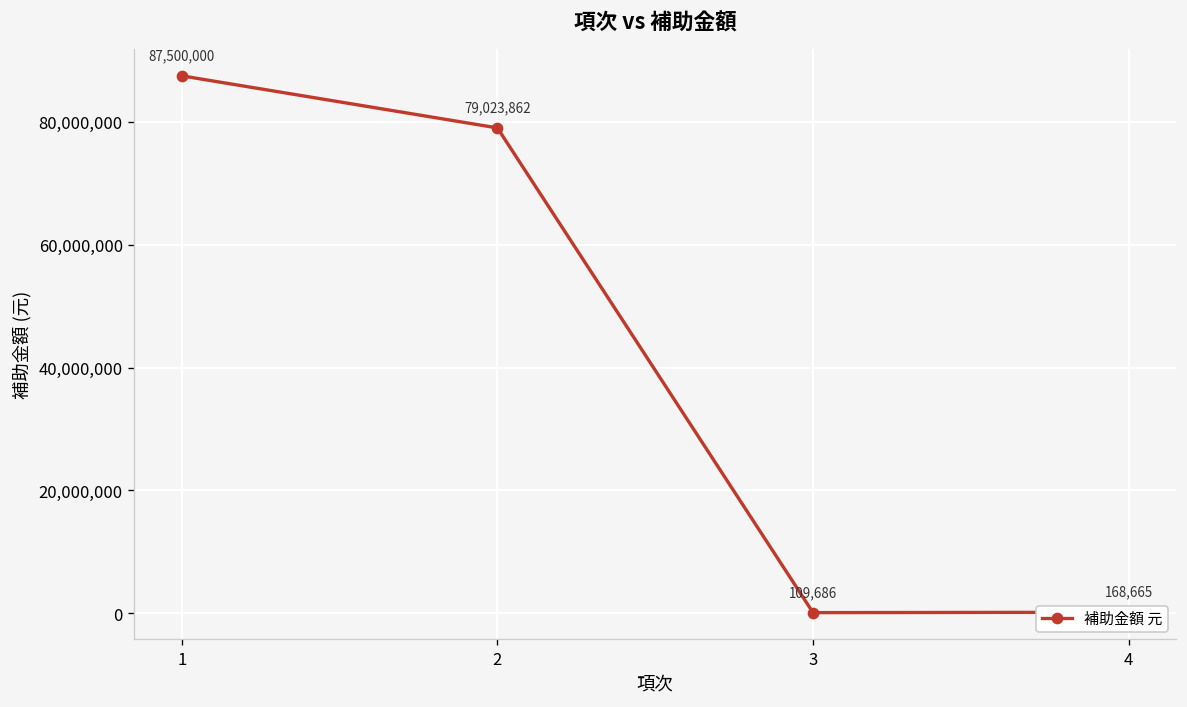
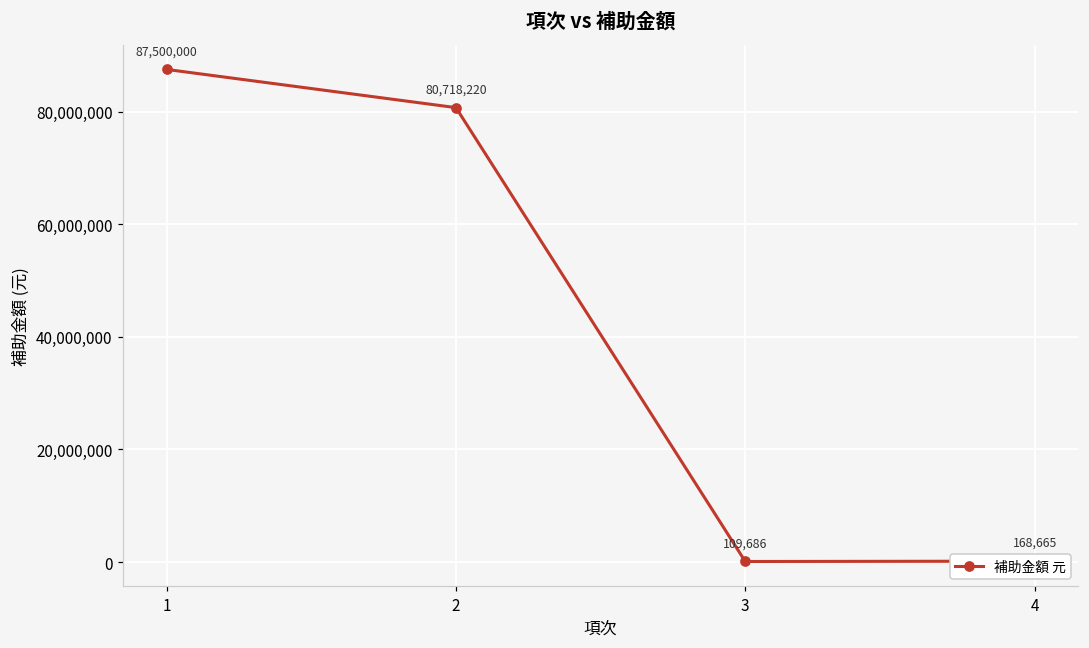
  {
    "1": "87,500,000",
-   "2": "79,023,862",
+   "2": "80,718,220",
    "3": "109,686"
  }
